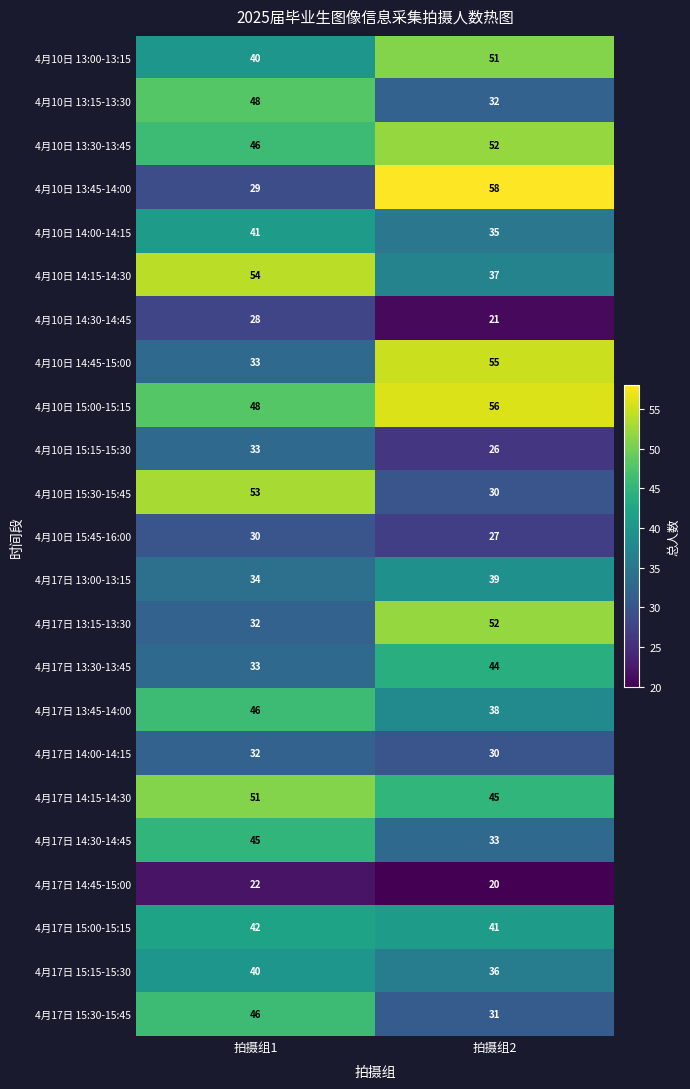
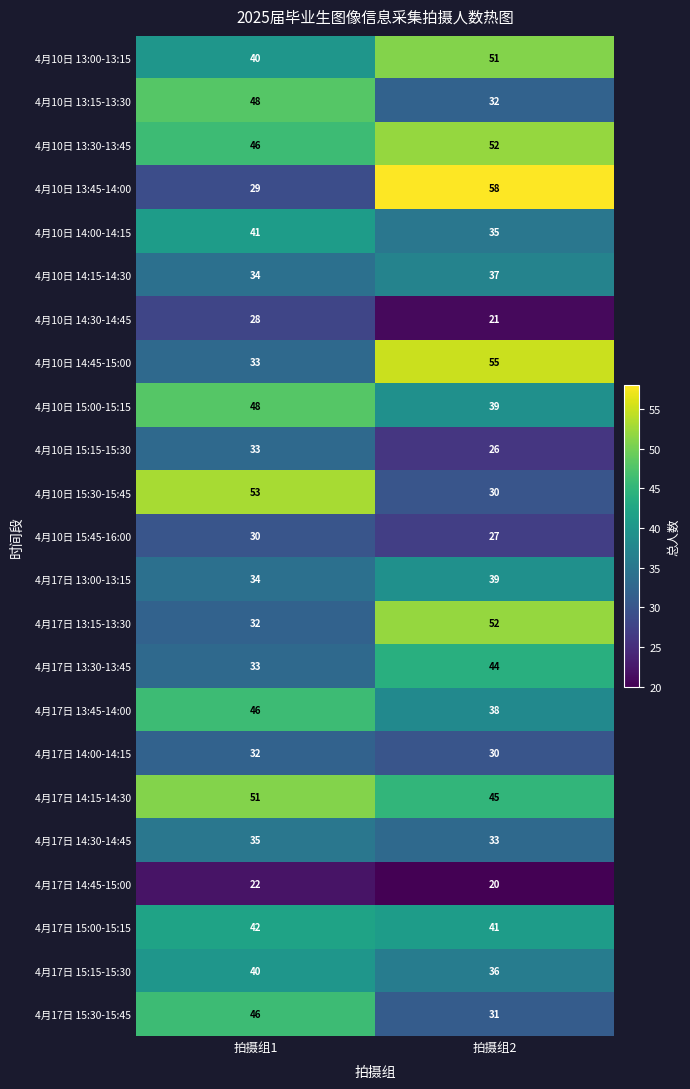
  {
    "4月10日 13:00-13:15": {
      "拍摄组1": 40,
      "拍摄组2": 51
    },
    "4月10日 13:15-13:30": {
      "拍摄组1": 48,
      "拍摄组2": 32
    },
    "4月10日 13:30-13:45": {
      "拍摄组1": 46,
      "拍摄组2": 52
    },
    "4月10日 13:45-14:00": {
      "拍摄组1": 29,
      "拍摄组2": 58
    },
    "4月10日 14:00-14:15": {
      "拍摄组1": 41,
      "拍摄组2": 35
    },
    "4月10日 14:15-14:30": {
-     "拍摄组1": 54,
+     "拍摄组1": 34,
      "拍摄组2": 37
    },
    "4月10日 14:30-14:45": {
      "拍摄组1": 28,
      "拍摄组2": 21
    },
    "4月10日 14:45-15:00": {
      "拍摄组1": 33,
      "拍摄组2": 55
    },
    "4月10日 15:00-15:15": {
      "拍摄组1": 48,
-     "拍摄组2": 56
+     "拍摄组2": 39
    },
    "4月10日 15:15-15:30": {
      "拍摄组1": 33,
      "拍摄组2": 26
    },
    "4月10日 15:30-15:45": {
      "拍摄组1": 53,
      "拍摄组2": 30
    },
    "4月10日 15:45-16:00": {
      "拍摄组1": 30,
      "拍摄组2": 27
    },
    "4月17日 13:00-13:15": {
      "拍摄组1": 34,
      "拍摄组2": 39
    },
    "4月17日 13:15-13:30": {
      "拍摄组1": 32,
      "拍摄组2": 52
    },
    "4月17日 13:30-13:45": {
      "拍摄组1": 33,
      "拍摄组2": 44
    },
    "4月17日 13:45-14:00": {
      "拍摄组1": 46,
      "拍摄组2": 38
    },
    "4月17日 14:00-14:15": {
      "拍摄组1": 32,
      "拍摄组2": 30
    },
    "4月17日 14:15-14:30": {
      "拍摄组1": 51,
      "拍摄组2": 45
    },
    "4月17日 14:30-14:45": {
-     "拍摄组1": 45,
+     "拍摄组1": 35,
      "拍摄组2": 33
    },
    "4月17日 14:45-15:00": {
      "拍摄组1": 22,
      "拍摄组2": 20
    },
    "4月17日 15:00-15:15": {
      "拍摄组1": 42,
      "拍摄组2": 41
    },
    "4月17日 15:15-15:30": {
      "拍摄组1": 40,
      "拍摄组2": 36
    },
    "4月17日 15:30-15:45": {
      "拍摄组1": 46,
      "拍摄组2": 31
    }
  }
